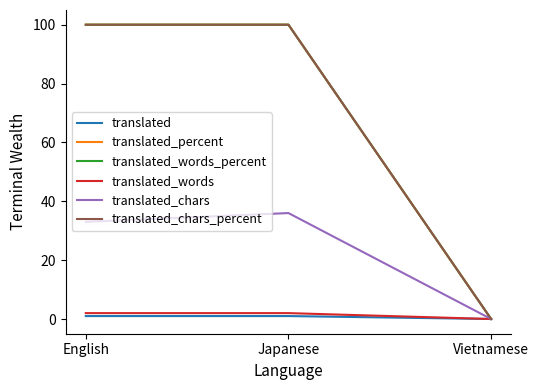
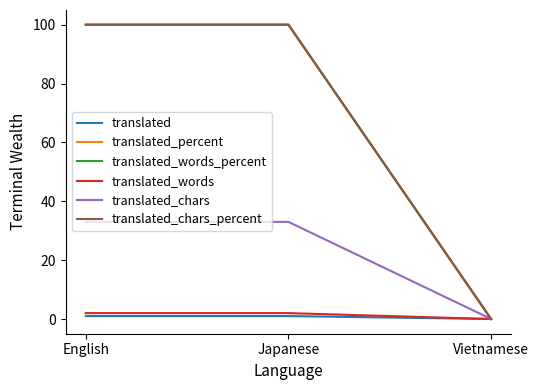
  {
    "translated": {
      "English": 1,
      "Japanese": 1
    },
    "translated_chars_percent": {
      "English": 100,
      "Japanese": 100
    },
    "translated_words": {
      "English": 2,
      "Japanese": 2
    },
    "translated_chars": {
-     "Japanese": 36
+     "Japanese": 33
    }
  }
